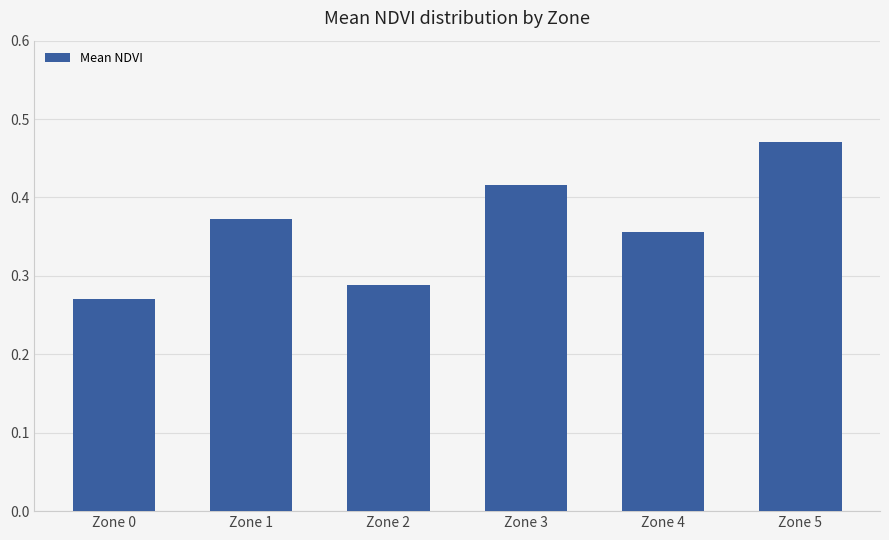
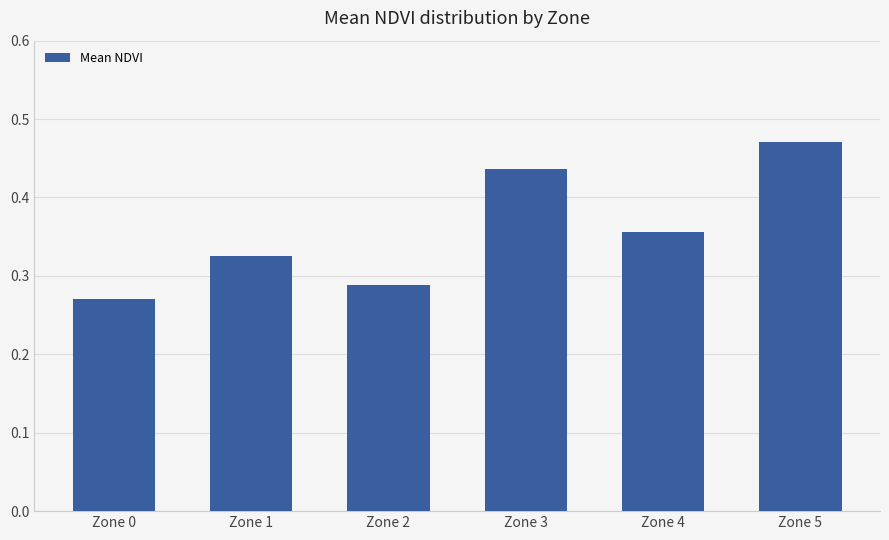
  {
    "Zone 0": 0.27,
-   "Zone 1": 0.37,
+   "Zone 1": 0.33,
    "Zone 2": 0.29,
-   "Zone 3": 0.42,
+   "Zone 3": 0.44,
    "Zone 4": 0.36,
    "Zone 5": 0.47
  }
